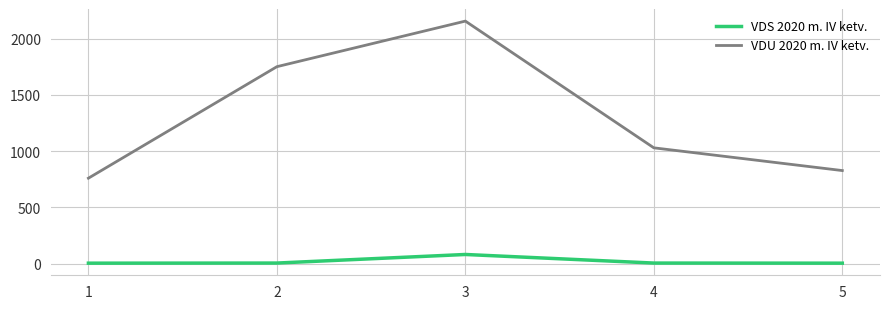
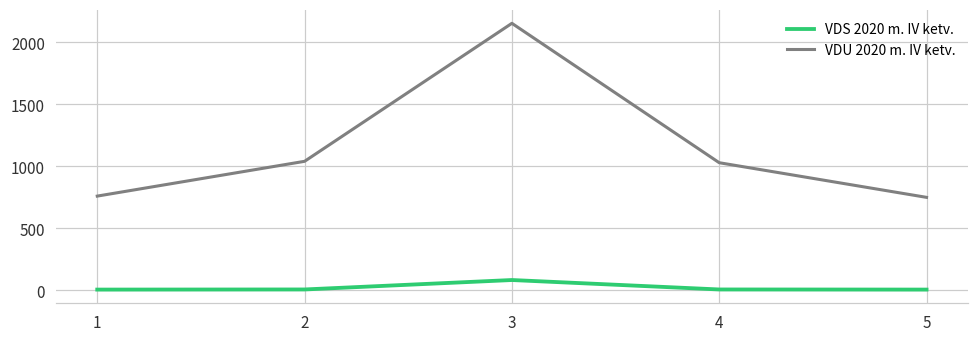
  {
    "VDS 2020 m. IV ketv.": {
      "1": 0,
      "2": 10,
      "3": 80,
      "4": 10,
      "5": 0
    },
    "VDU 2020 m. IV ketv.": {
      "1": 760,
-     "2": 1750,
+     "2": 1040,
      "3": 2150,
      "4": 1030,
-     "5": 830
+     "5": 750
    }
  }
